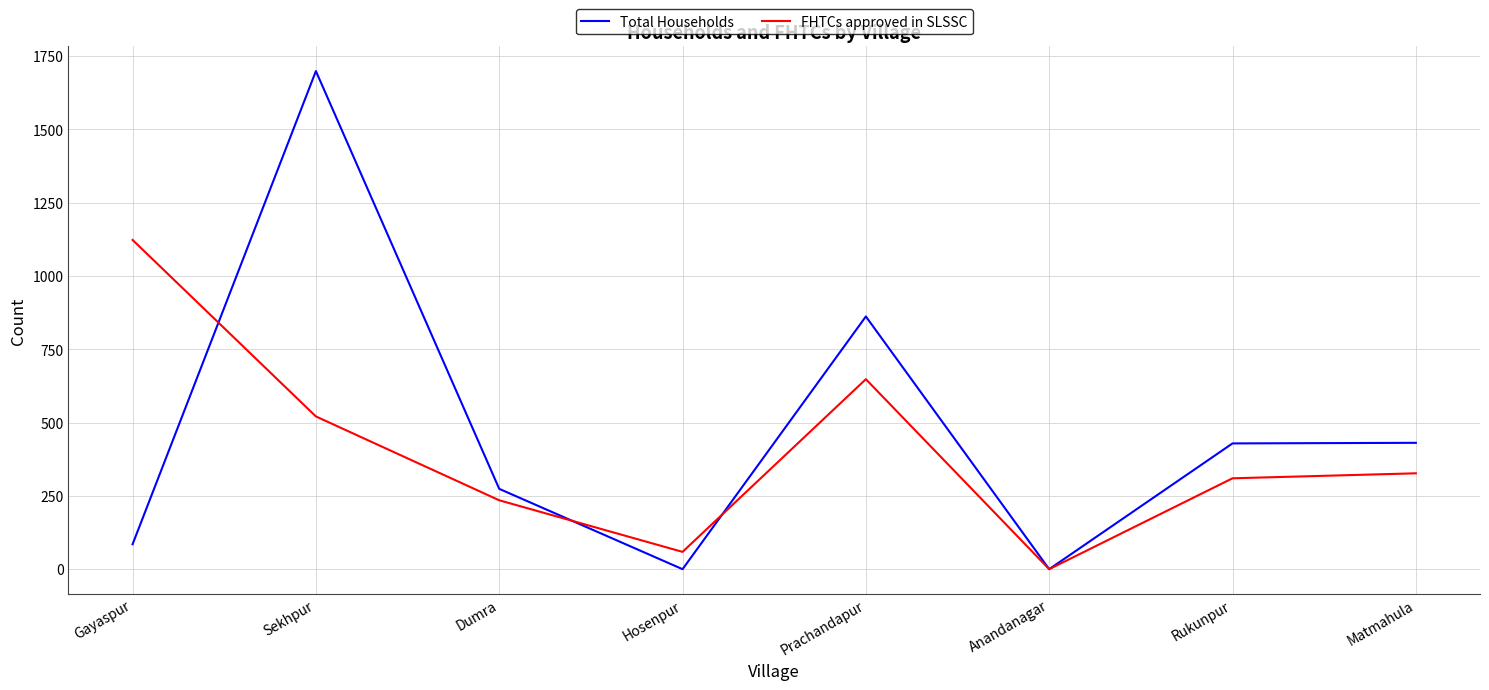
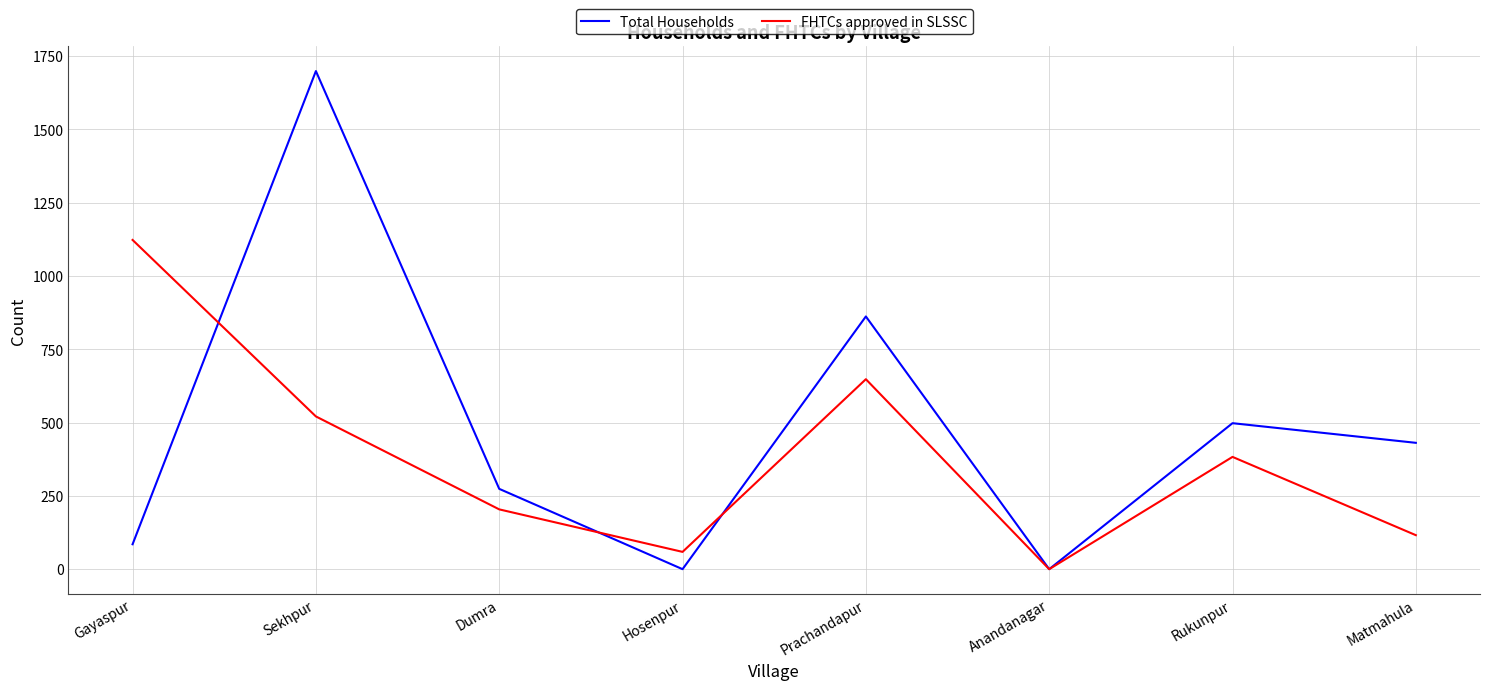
  {
    "Total Households": {
      "Gayaspur": 90,
      "Sekhpur": 1700,
      "Dumra": 270,
      "Hosenpur": 0,
      "Prachandapur": 860,
-     "Rukunpur": 430,
+     "Rukunpur": 500,
      "Matmahula": 430
    },
    "FHTCs approved in SLSSC": {
      "Gayaspur": 1120,
      "Sekhpur": 520,
-     "Dumra": 240,
+     "Dumra": 200,
      "Hosenpur": 60,
      "Prachandapur": 650,
-     "Rukunpur": 310,
-     "Matmahula": 330
+     "Rukunpur": 380,
+     "Matmahula": 120
    }
  }
